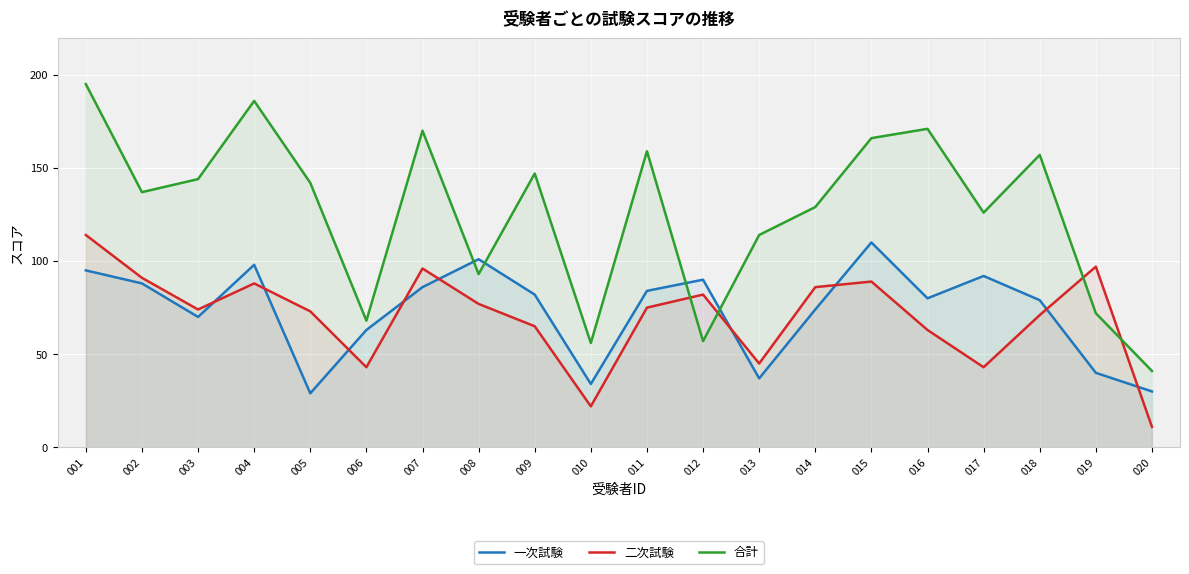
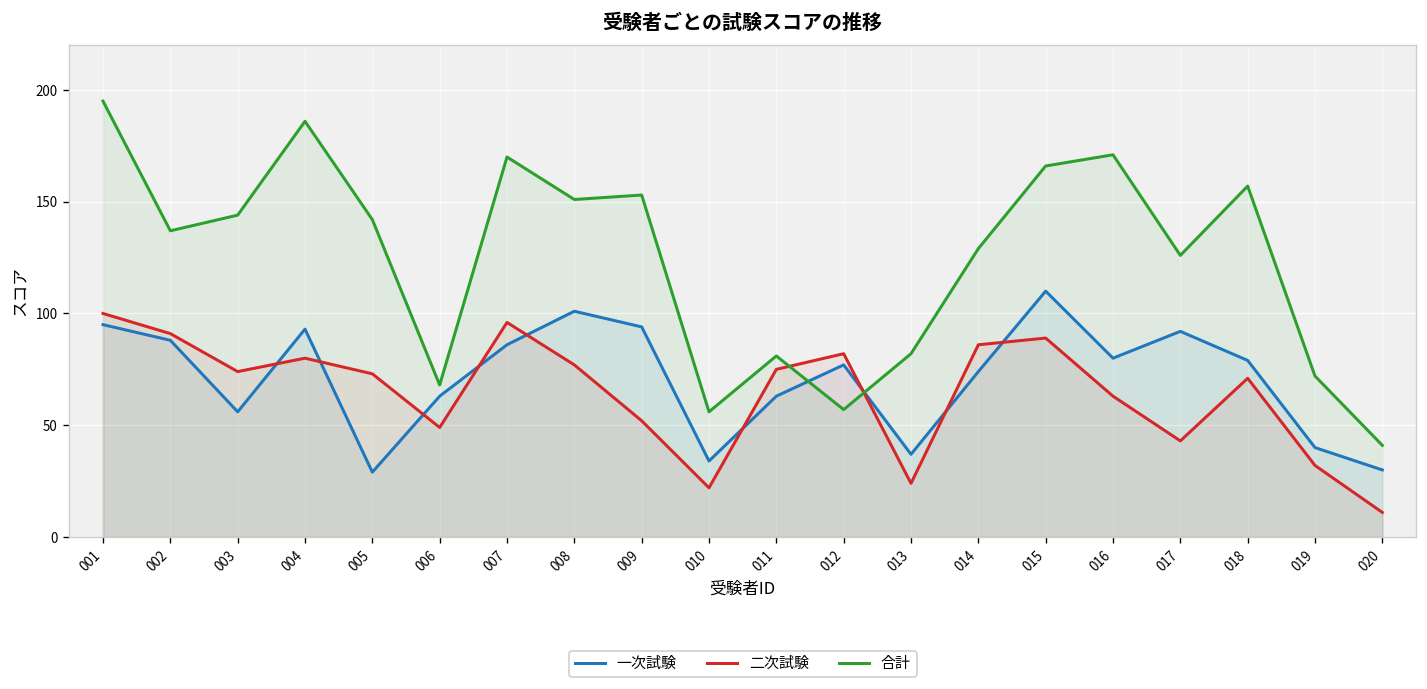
  {
    "一次試験": {
      "001": 95,
      "002": 88,
-     "003": 70,
-     "004": 98,
+     "003": 56,
+     "004": 93,
      "005": 29,
      "006": 63,
      "007": 86,
      "008": 101,
-     "009": 82,
+     "009": 94,
      "010": 34,
-     "011": 84,
-     "012": 90,
+     "011": 63,
+     "012": 77,
      "013": 37,
      "014": 74,
      "015": 110,
      "016": 80,
      "017": 92,
      "018": 79,
      "019": 40,
      "020": 30
    },
    "二次試験": {
-     "001": 114,
+     "001": 100,
      "002": 91,
      "003": 74,
-     "004": 88,
+     "004": 80,
      "005": 73,
-     "006": 43,
+     "006": 49,
      "007": 96,
      "008": 77,
-     "009": 65,
+     "009": 52,
      "010": 22,
      "011": 75,
      "012": 82,
-     "013": 45,
+     "013": 24,
      "014": 86,
      "015": 89,
      "016": 63,
      "017": 43,
      "018": 71,
-     "019": 97,
+     "019": 32,
      "020": 11
    },
    "合計": {
      "001": 195,
      "002": 137,
      "003": 144,
      "004": 186,
      "005": 142,
      "006": 68,
      "007": 170,
-     "008": 93,
-     "009": 147,
+     "008": 151,
+     "009": 153,
      "010": 56,
-     "011": 159,
+     "011": 81,
      "012": 57,
-     "013": 114,
+     "013": 82,
      "014": 129,
      "015": 166,
      "016": 171,
      "017": 126,
      "018": 157,
      "019": 72,
      "020": 41
    }
  }
